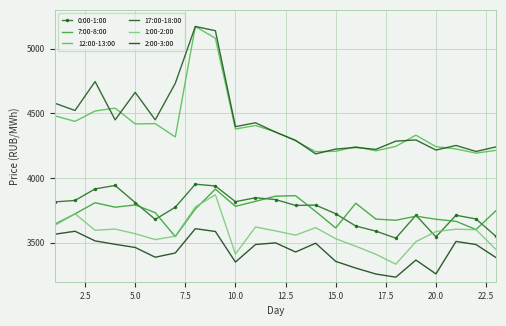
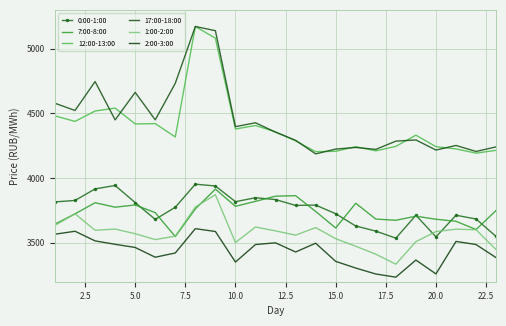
  {
    "1:00-2:00": {
      "5.0": 3570,
-     "10.0": 3410,
+     "10.0": 3500,
      "15.0": 3530,
      "20.0": 3590
    }
  }
